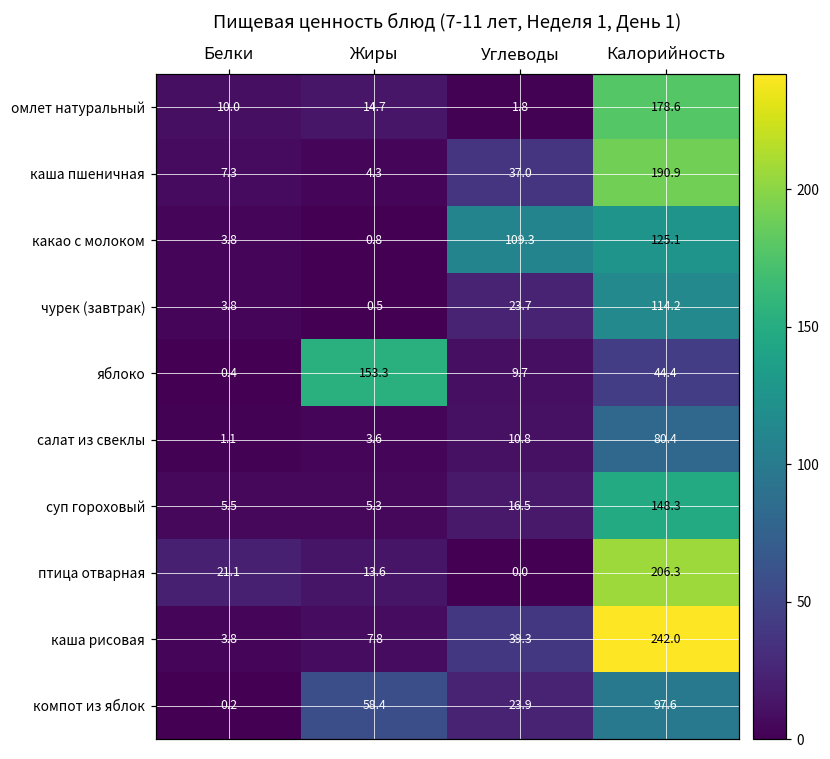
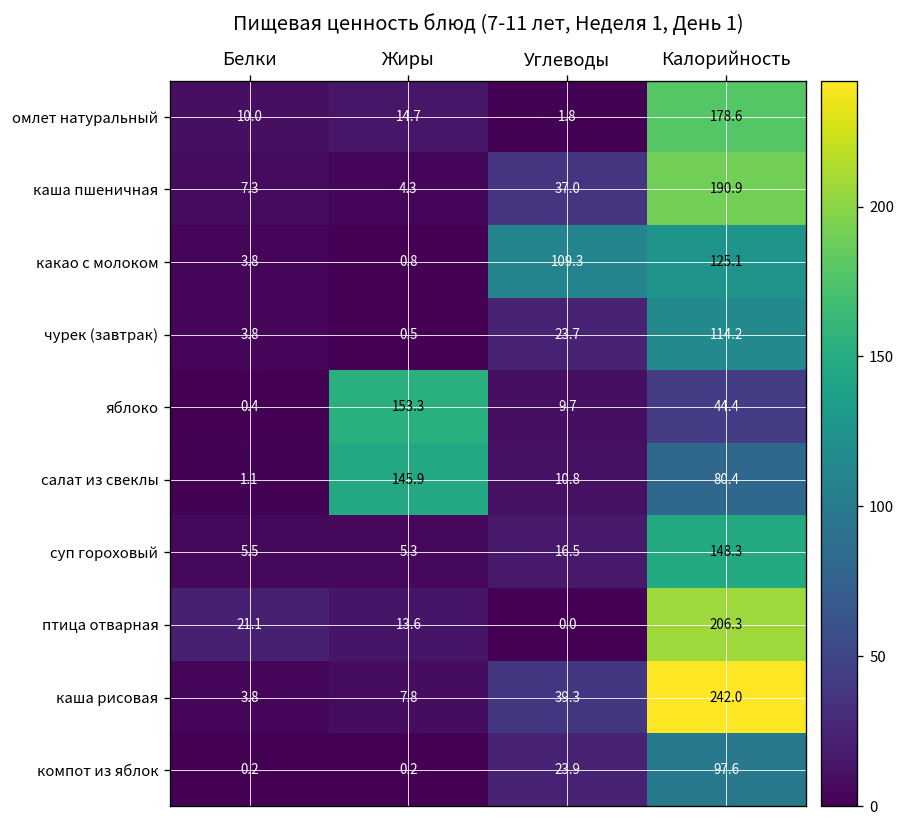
  {
    "омлет натуральный": {
      "Белки": 10.0,
      "Жиры": 14.7,
      "Углеводы": 1.8,
      "Калорийность": 178.6
    },
    "каша пшеничная": {
      "Белки": 7.3,
      "Жиры": 4.3,
      "Углеводы": 37.0,
      "Калорийность": 190.9
    },
    "какао с молоком": {
      "Белки": 3.8,
      "Жиры": 0.8,
      "Углеводы": 109.3,
      "Калорийность": 125.1
    },
    "чурек (завтрак)": {
      "Белки": 3.8,
      "Жиры": 0.5,
      "Углеводы": 23.7,
      "Калорийность": 114.2
    },
    "яблоко": {
      "Белки": 0.4,
      "Жиры": 153.3,
      "Углеводы": 9.7,
      "Калорийность": 44.4
    },
    "салат из свеклы": {
      "Белки": 1.1,
-     "Жиры": 3.6,
+     "Жиры": 145.9,
      "Углеводы": 10.8,
      "Калорийность": 80.4
    },
    "суп гороховый": {
      "Белки": 5.5,
      "Жиры": 5.3,
      "Углеводы": 16.5,
      "Калорийность": 148.3
    },
    "птица отварная": {
      "Белки": 21.1,
      "Жиры": 13.6,
      "Углеводы": 0.0,
      "Калорийность": 206.3
    },
    "каша рисовая": {
      "Белки": 3.8,
      "Жиры": 7.8,
      "Углеводы": 39.3,
      "Калорийность": 242.0
    },
    "компот из яблок": {
      "Белки": 0.2,
-     "Жиры": 58.4,
+     "Жиры": 0.2,
      "Углеводы": 23.9,
      "Калорийность": 97.6
    }
  }
